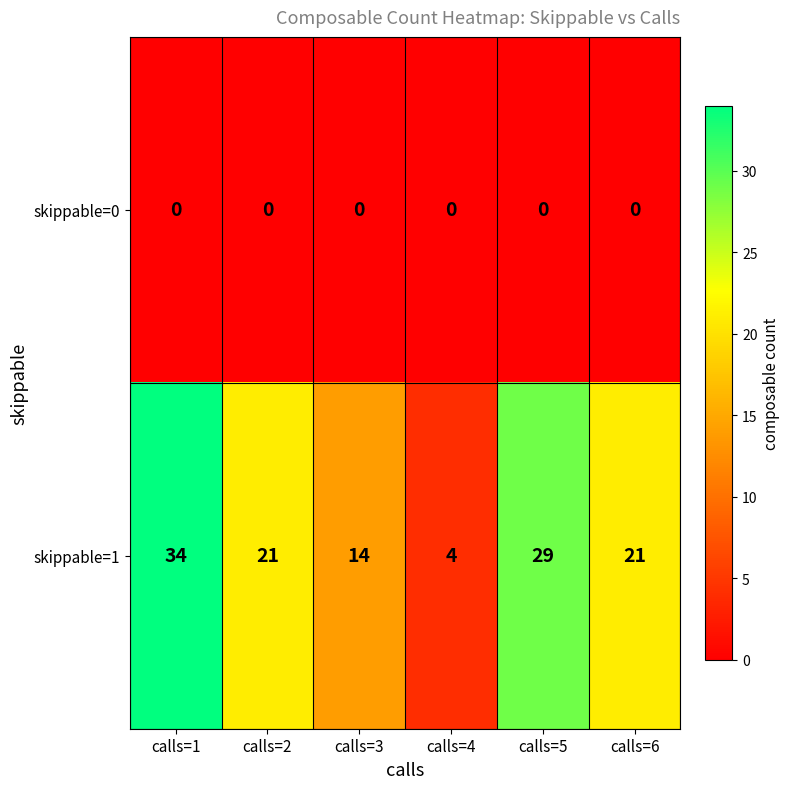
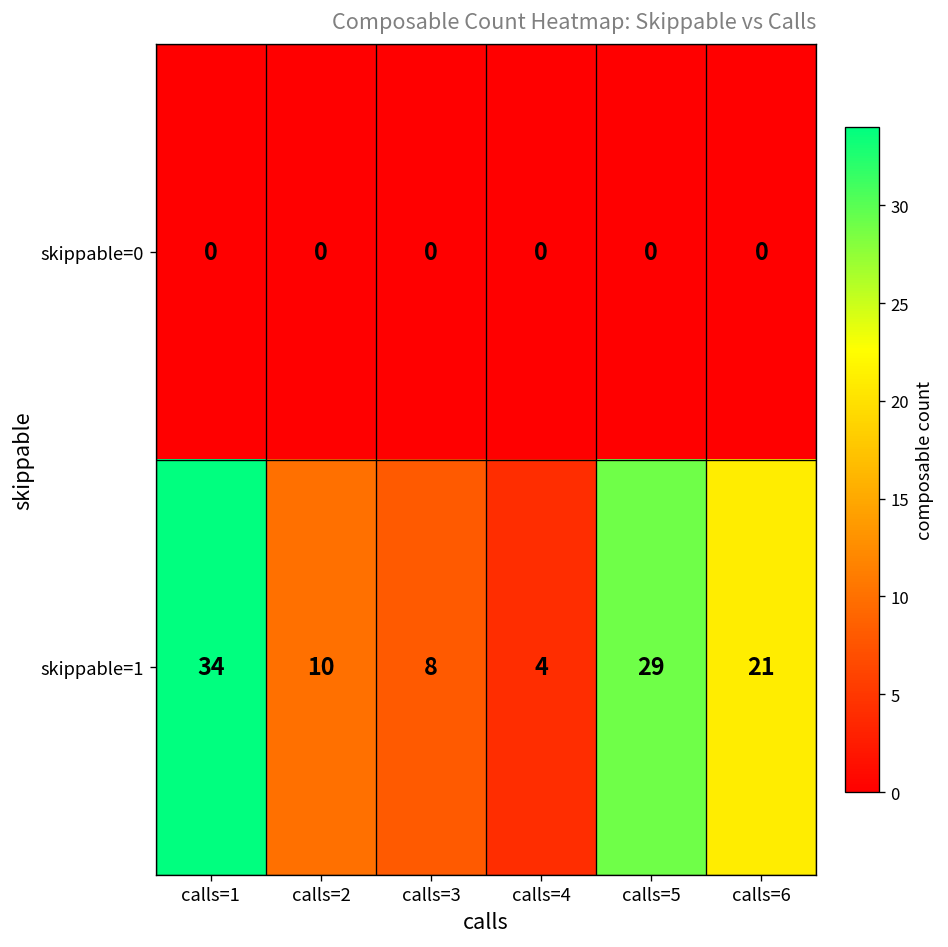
  {
    "skippable=0": {
      "calls=1": 0,
      "calls=2": 0,
      "calls=3": 0,
      "calls=4": 0,
      "calls=5": 0,
      "calls=6": 0
    },
    "skippable=1": {
      "calls=1": 34,
-     "calls=2": 21,
-     "calls=3": 14,
+     "calls=2": 10,
+     "calls=3": 8,
      "calls=4": 4,
      "calls=5": 29,
      "calls=6": 21
    }
  }
